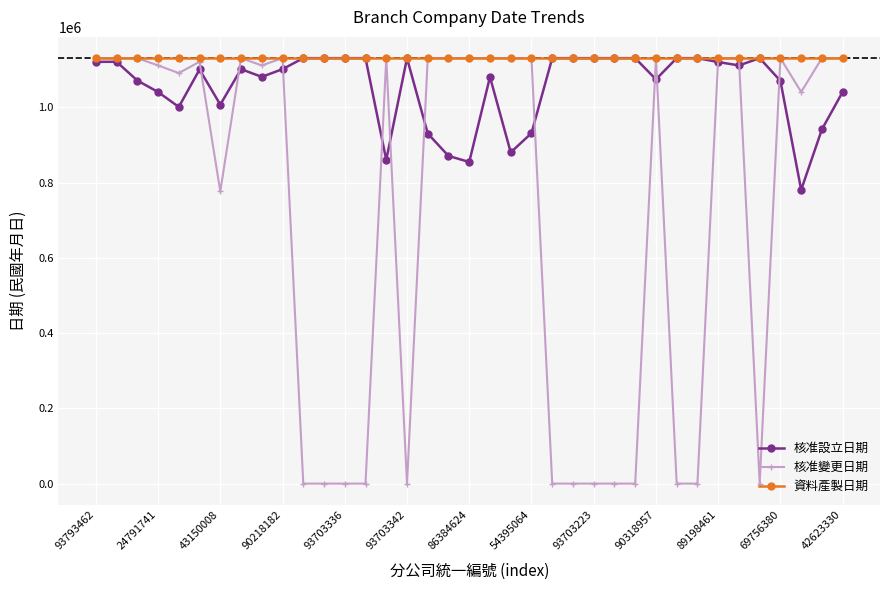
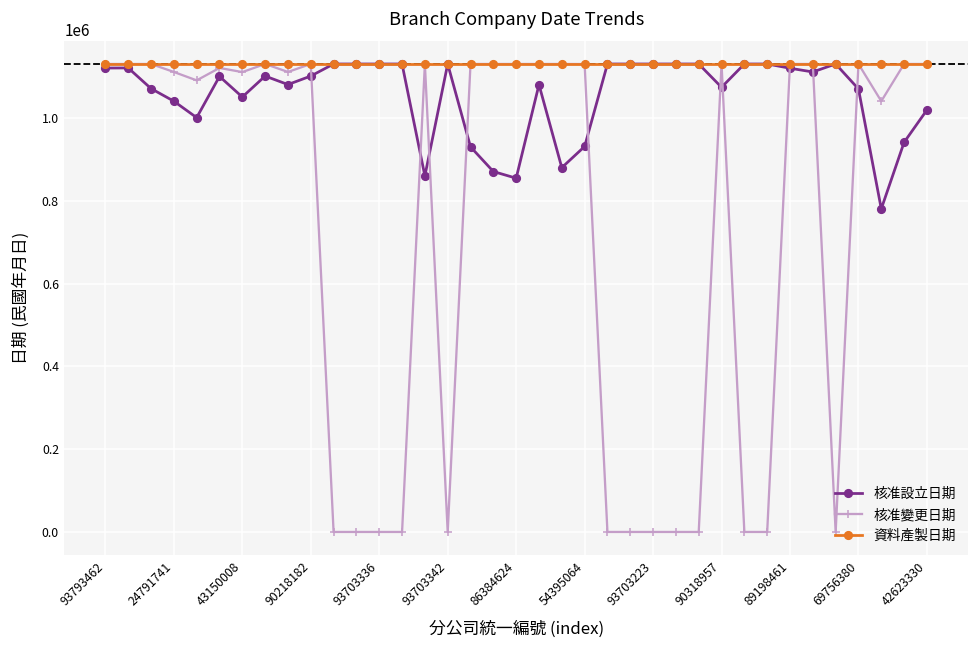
  {
    "核准設立日期": {
      "93793462": 1120000,
      "24791741": 1040000,
-     "43150008": 1010000,
+     "43150008": 1050000,
      "90218182": 1100000,
      "86384624": 850000,
      "54395064": 930000,
      "90318957": 1070000,
      "89198461": 1120000,
      "69756380": 1070000,
-     "42623330": 1040000
+     "42623330": 1020000
    },
    "核准變更日期": {
      "24791741": 1110000,
-     "43150008": 780000,
+     "43150008": 1110000,
      "93703336": 0,
      "93703342": 0,
      "93703223": 0
    },
    "資料產製日期": {
      "24791741": 1130000,
      "43150008": 1130000
    }
  }
